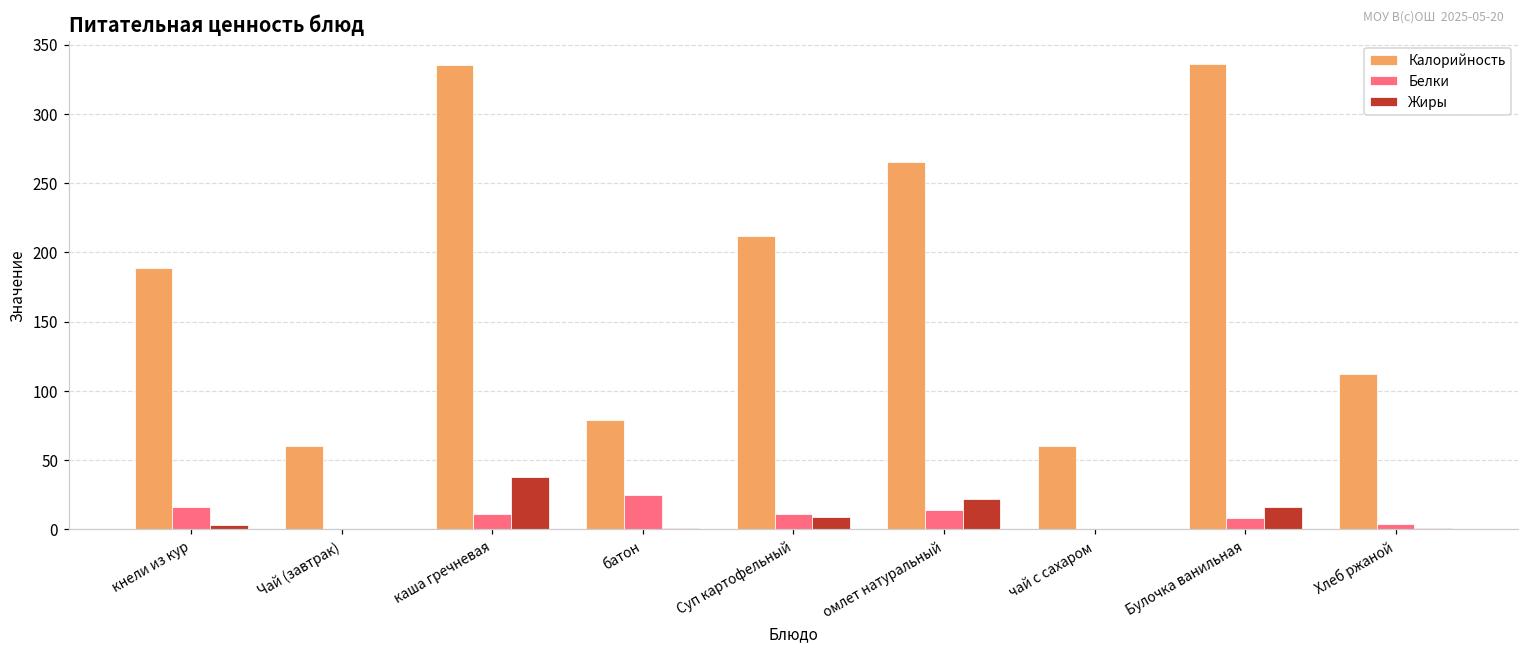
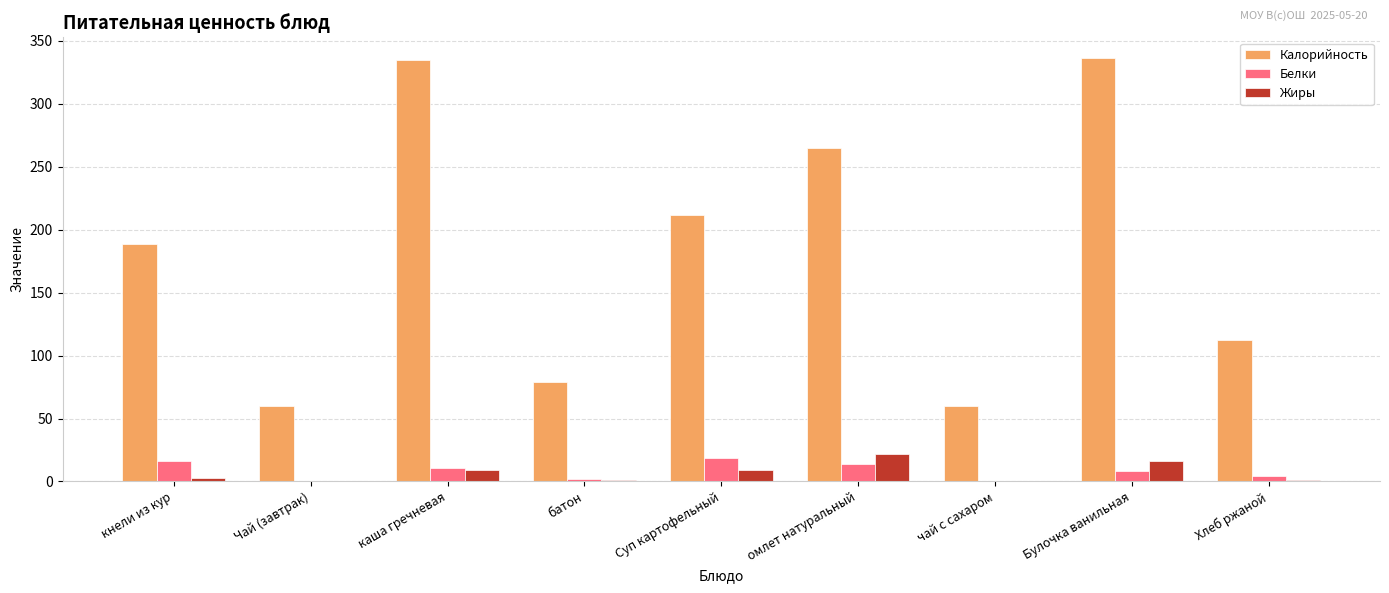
  {
    "Калорийность": {
      "кнели из кур": 189,
      "Чай (завтрак)": 60,
      "каша гречневая": 335,
      "батон": 79,
      "Суп картофельный": 212,
      "омлет натуральный": 265,
      "чай с сахаром": 60,
      "Булочка ванильная": 336,
      "Хлеб ржаной": 112
    },
    "Белки": {
      "кнели из кур": 16,
      "Чай (завтрак)": 0,
      "каша гречневая": 11,
-     "батон": 25,
-     "Суп картофельный": 11,
+     "батон": 2,
+     "Суп картофельный": 19,
      "омлет натуральный": 14,
      "чай с сахаром": 0,
      "Булочка ванильная": 8,
      "Хлеб ржаной": 4
    },
    "Жиры": {
      "кнели из кур": 3,
      "Чай (завтрак)": 0,
-     "каша гречневая": 38,
+     "каша гречневая": 9,
      "Суп картофельный": 9,
      "омлет натуральный": 22,
      "чай с сахаром": 0,
      "Булочка ванильная": 16
    }
  }
